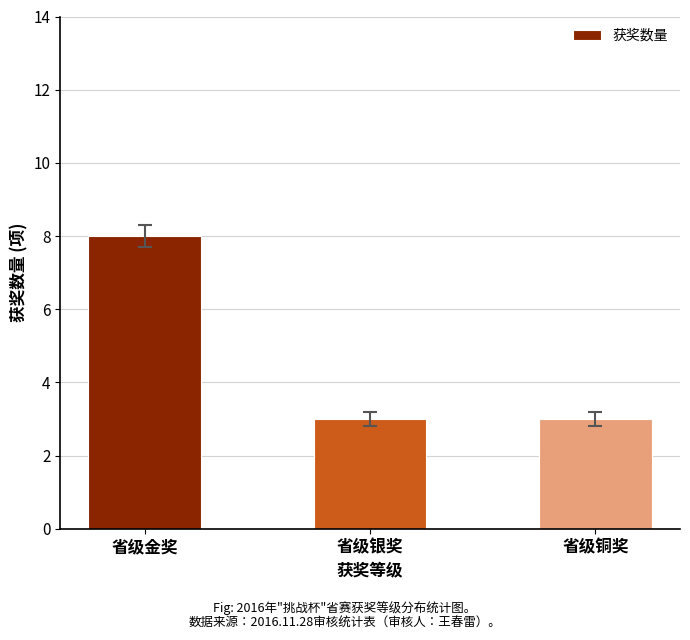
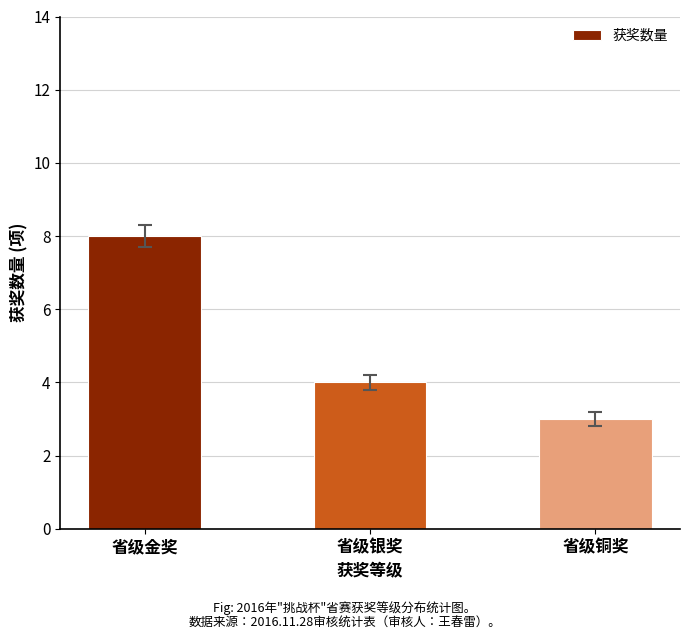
  {
    "获奖数量": {
      "省级金奖": 8,
-     "省级银奖": 3,
+     "省级银奖": 4,
      "省级铜奖": 3
    }
  }
